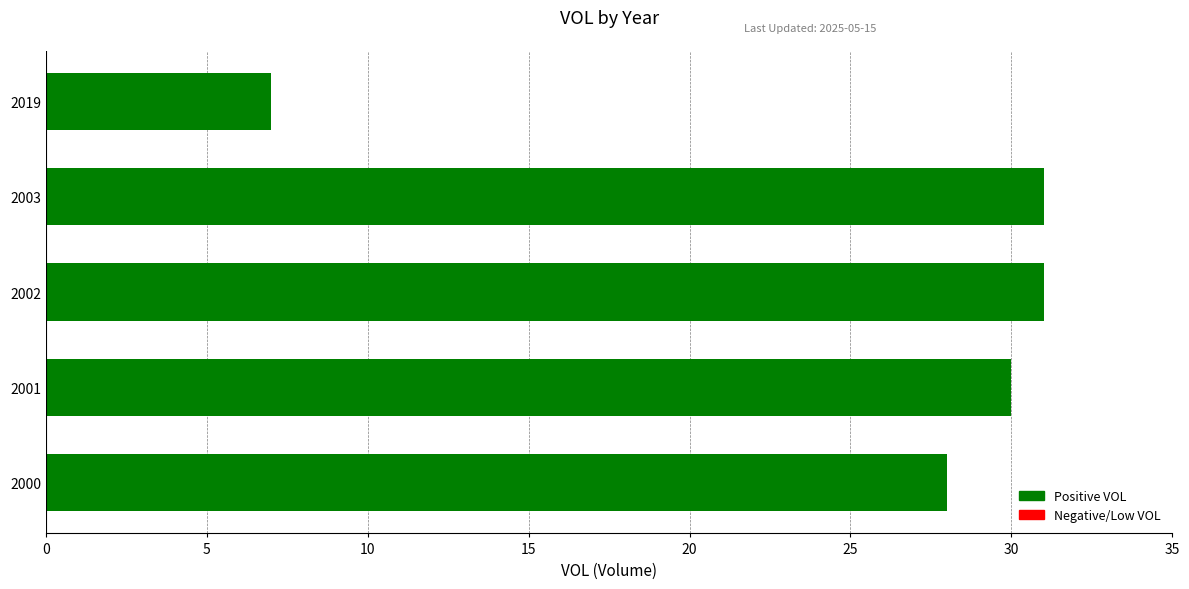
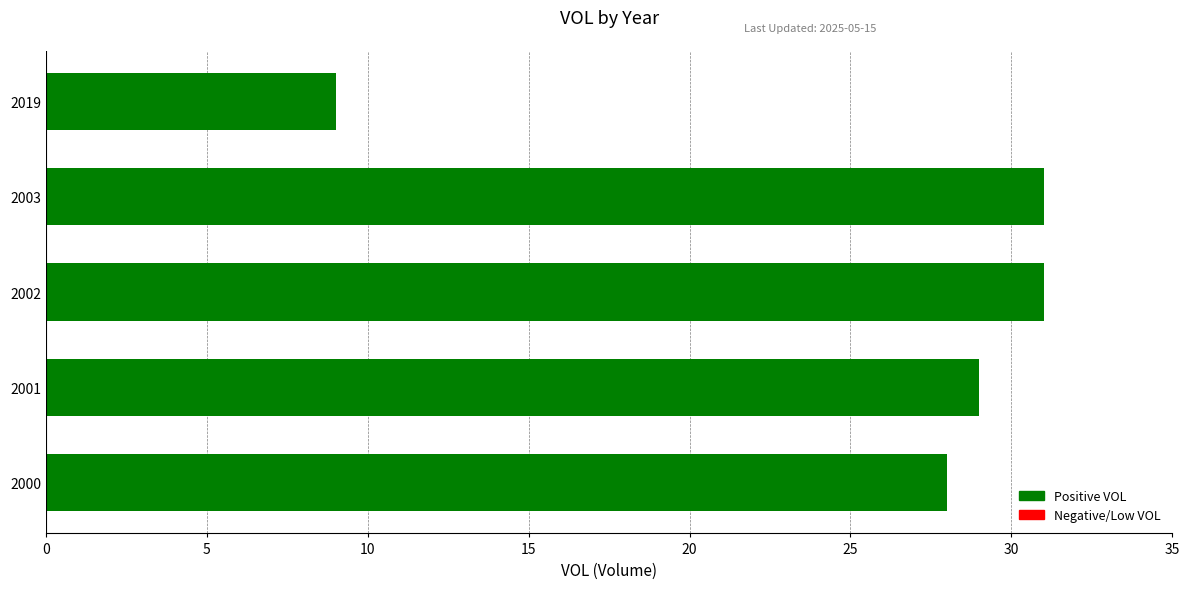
  {
-   "2019": 7,
+   "2019": 9,
    "2003": 31,
    "2002": 31,
-   "2001": 30,
+   "2001": 29,
    "2000": 28
  }
